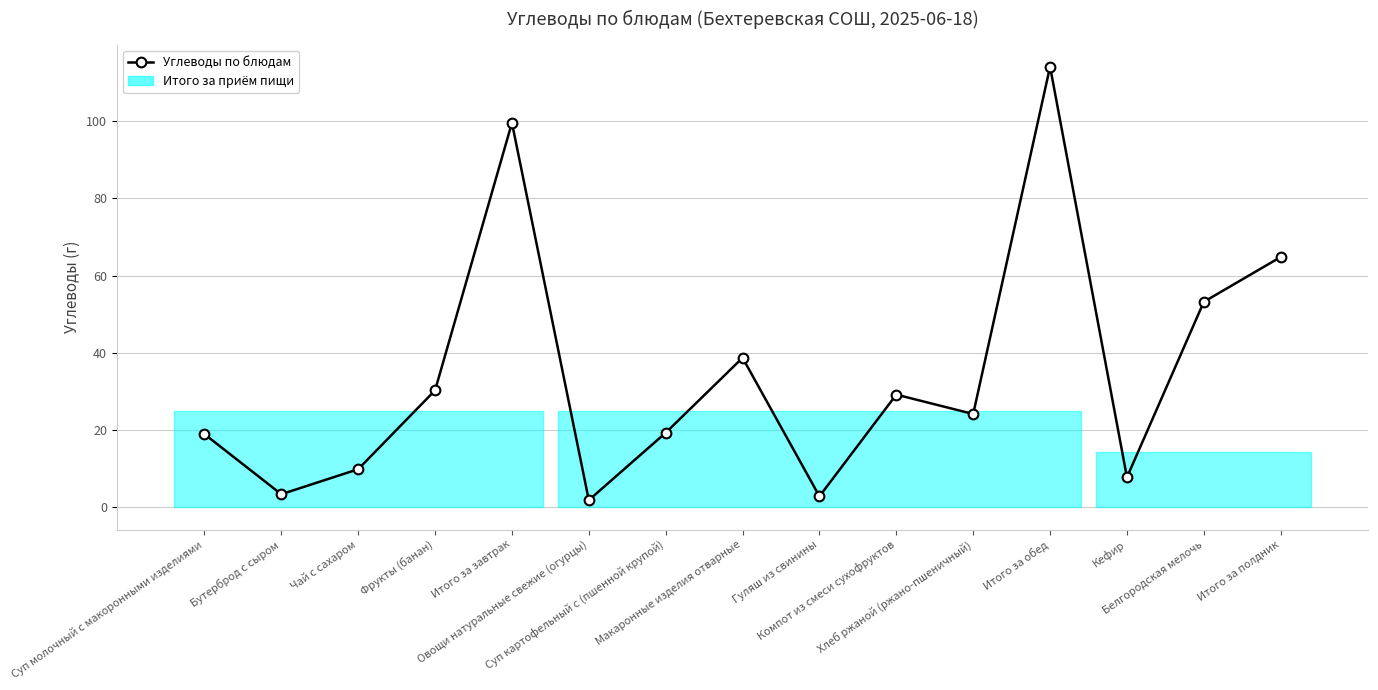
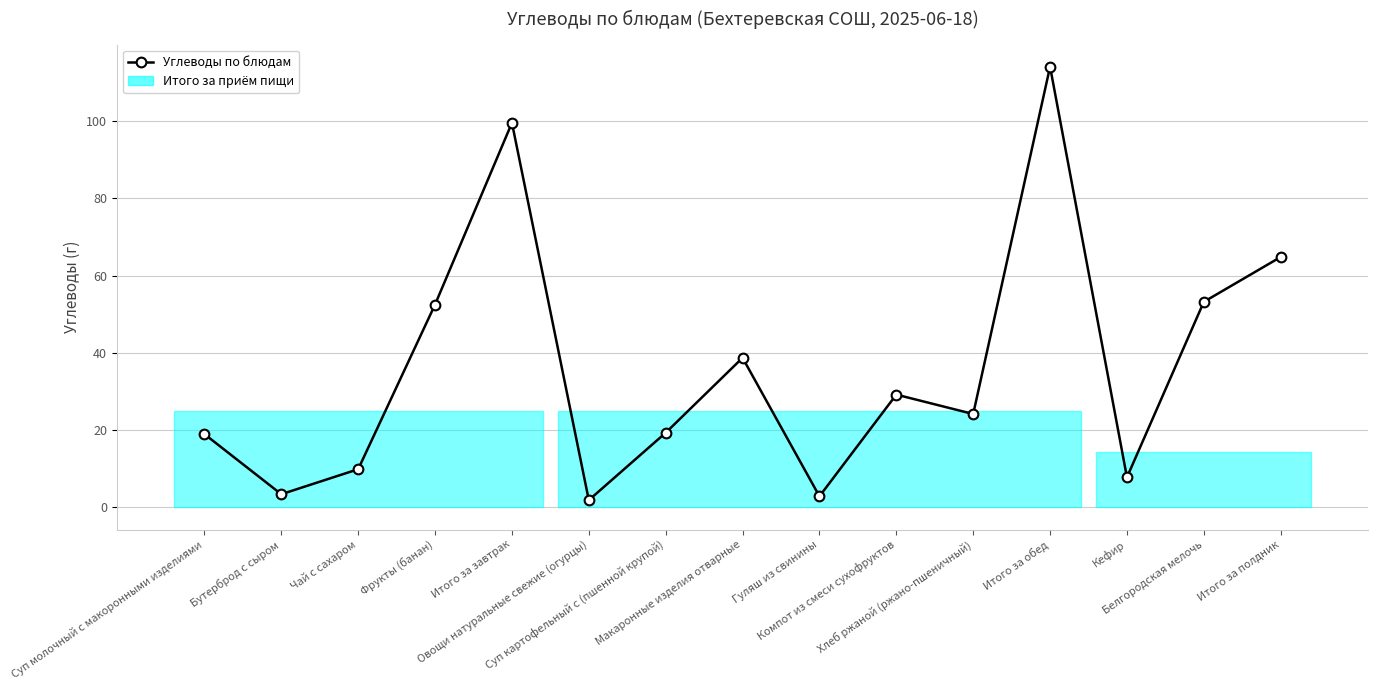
  {
    "Углеводы по блюдам": {
      "Суп молочный с макоронными изделиями": 19,
      "Бутерброд с сыром": 3,
      "Чай с сахаром": 10,
-     "Фрукты (банан)": 30,
+     "Фрукты (банан)": 53,
      "Итого за завтрак": 100,
      "Овощи натуральные свежие (огурцы)": 2,
      "Суп картофельный с (пшенной крупой)": 19,
      "Макаронные изделия отварные": 39,
      "Гуляш из свинины": 3,
      "Компот из смеси сухофруктов": 29,
      "Хлеб ржаной (ржано-пшеничный)": 24,
      "Итого за обед": 114,
      "Кефир": 8,
      "Белгородская мелочь": 53,
      "Итого за полдник": 65
    }
  }
